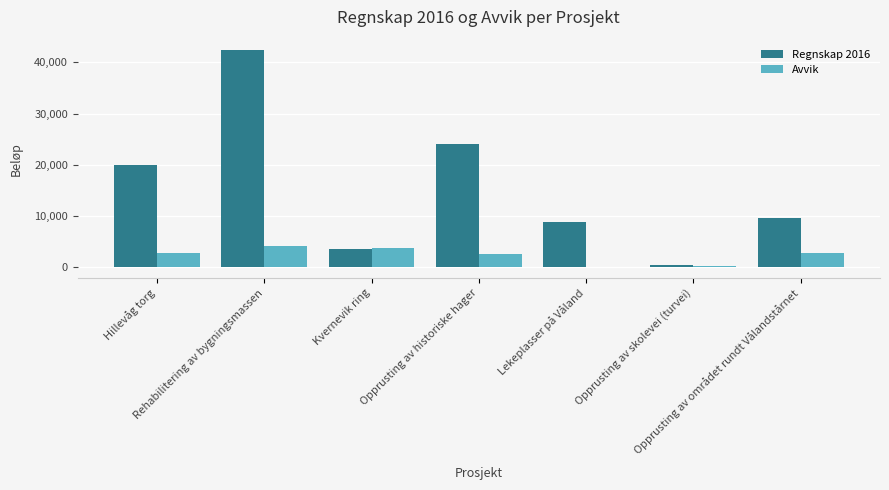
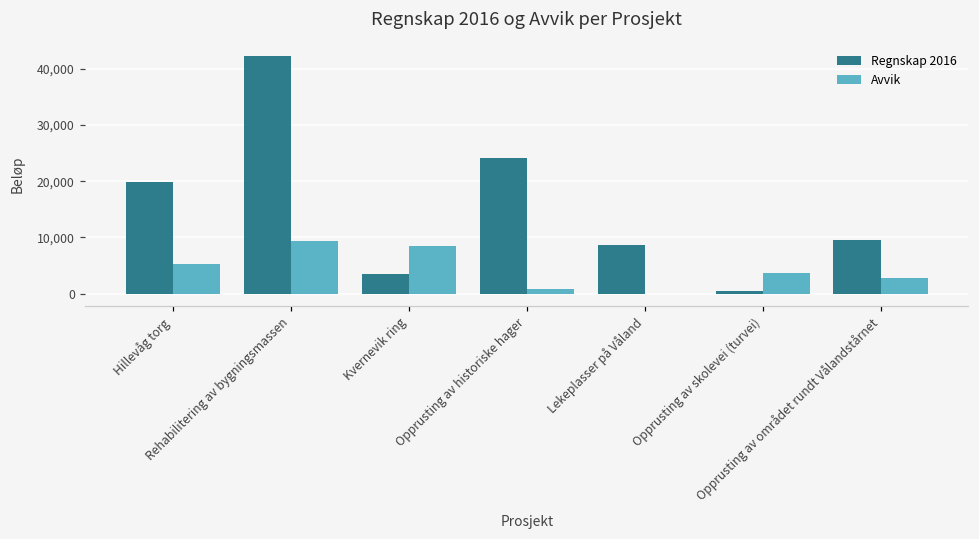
  {
    "Regnskap 2016": {
      "Hillevåg torg": "20,000",
      "Rehabilitering av bygningsmassen": "42,000",
      "Kvernevik ring": "4,000",
      "Opprusting av historiske hager": "24,000",
      "Lekeplasser på Våland": "9,000",
      "Opprusting av området rundt Vålandstårnet": "10,000"
    },
    "Avvik": {
-     "Hillevåg torg": "3,000",
-     "Rehabilitering av bygningsmassen": "4,000",
-     "Kvernevik ring": "4,000",
-     "Opprusting av historiske hager": "3,000",
-     "Opprusting av skolevei (turvei)": "0",
+     "Hillevåg torg": "5,000",
+     "Rehabilitering av bygningsmassen": "9,000",
+     "Kvernevik ring": "8,000",
+     "Opprusting av historiske hager": "1,000",
+     "Opprusting av skolevei (turvei)": "4,000",
      "Opprusting av området rundt Vålandstårnet": "3,000"
    }
  }
